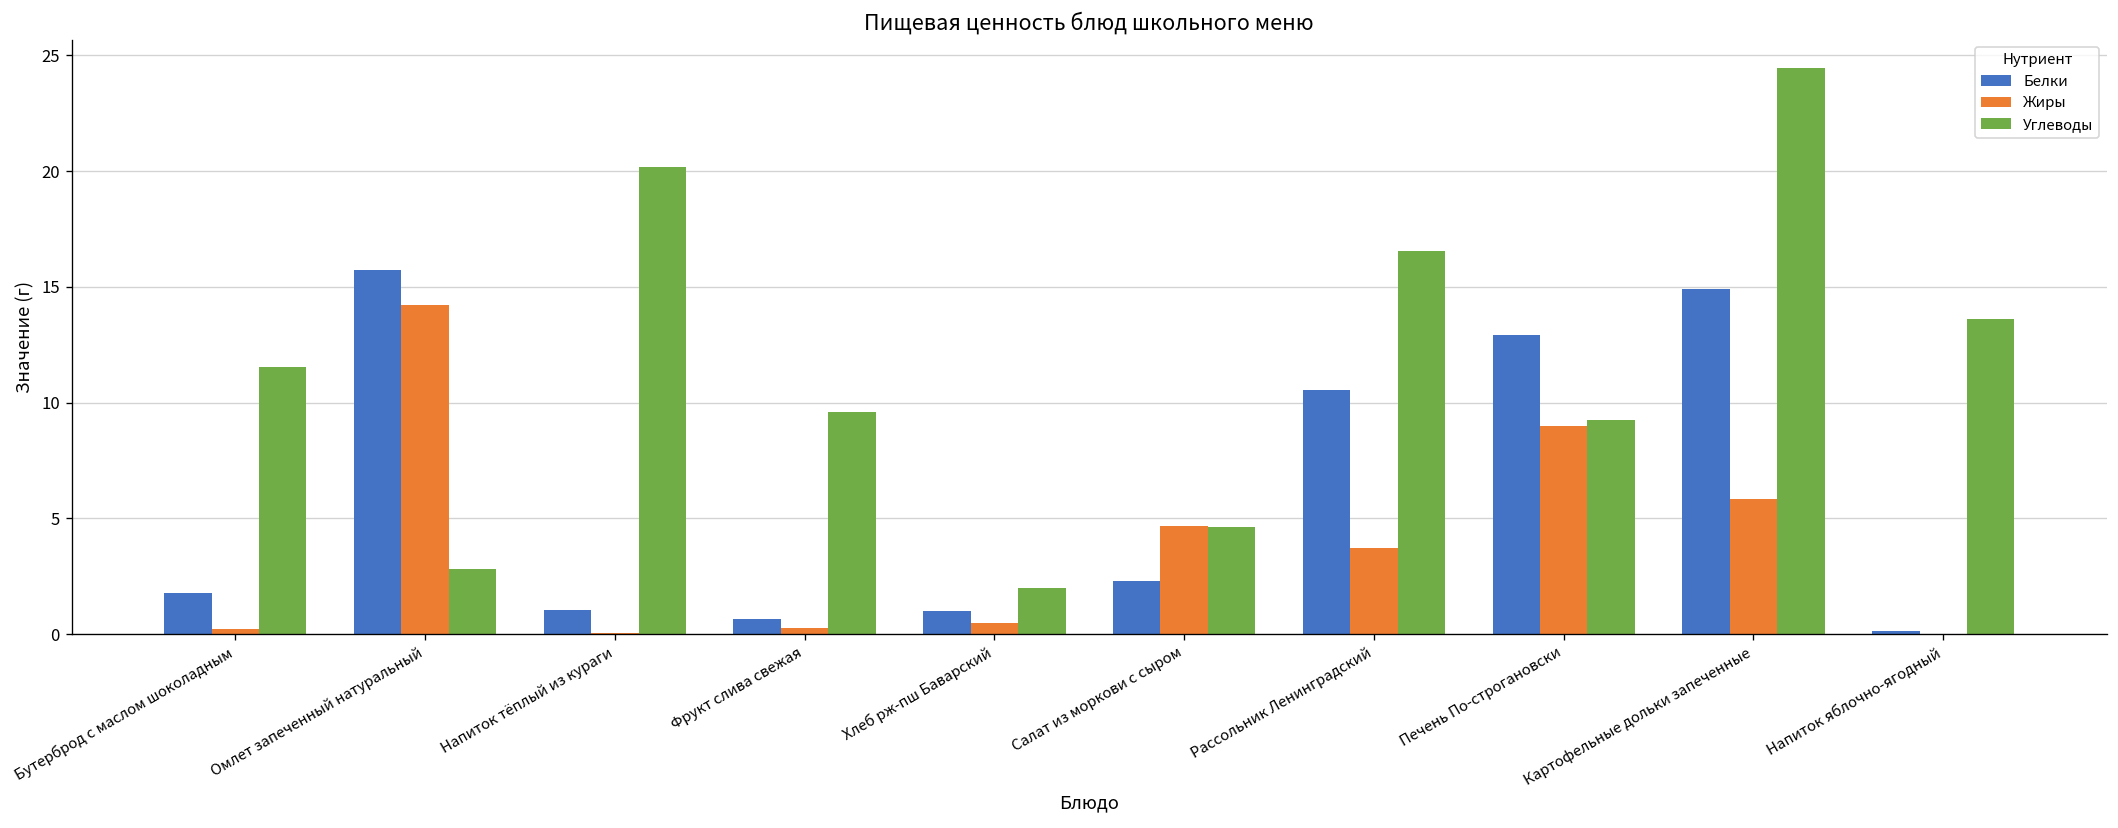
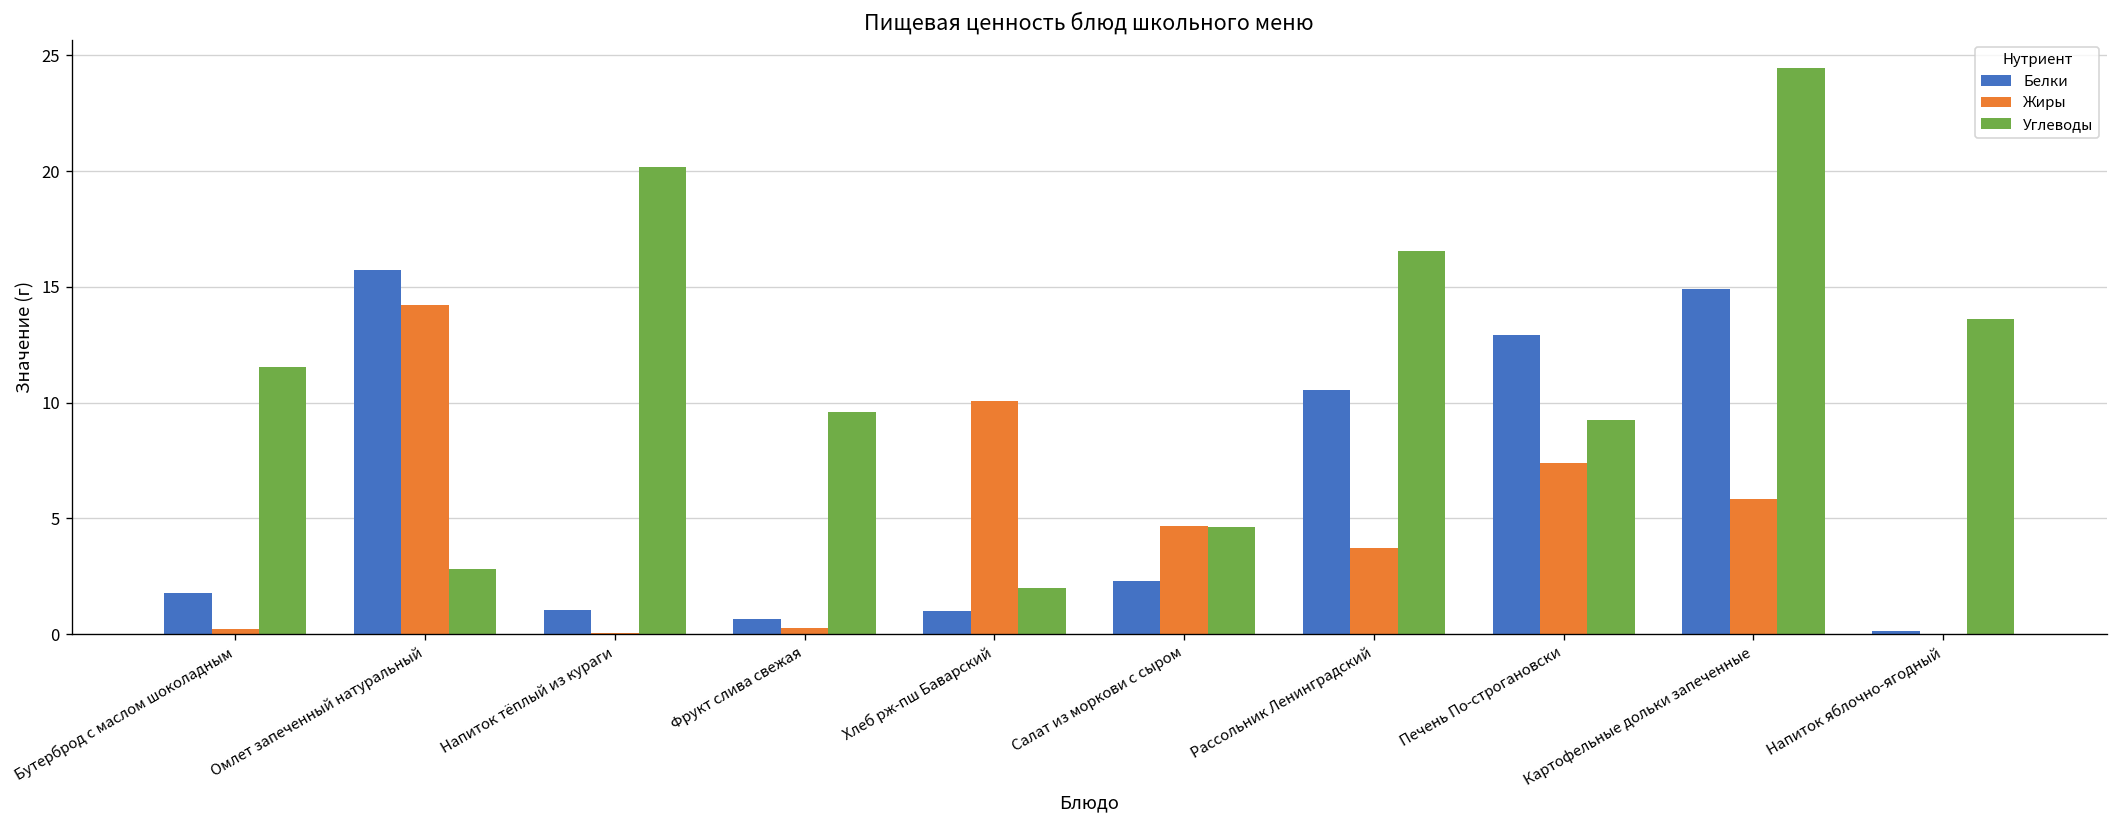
  {
    "Белки": {
      "Бутерброд с маслом шоколадным": 1.8,
      "Омлет запеченный натуральный": 15.7,
      "Напиток тёплый из кураги": 1.0,
      "Фрукт слива свежая": 0.6,
      "Хлеб рж-пш Баварский": 1.0,
      "Салат из моркови с сыром": 2.3,
      "Рассольник Ленинградский": 10.5,
      "Печень По-строгановски": 12.9,
      "Картофельные дольки запеченные": 14.9,
      "Напиток яблочно-ягодный": 0.1
    },
    "Жиры": {
      "Бутерброд с маслом шоколадным": 0.2,
      "Омлет запеченный натуральный": 14.2,
      "Фрукт слива свежая": 0.3,
-     "Хлеб рж-пш Баварский": 0.5,
+     "Хлеб рж-пш Баварский": 10.1,
      "Салат из моркови с сыром": 4.7,
      "Рассольник Ленинградский": 3.7,
-     "Печень По-строгановски": 9.0,
+     "Печень По-строгановски": 7.4,
      "Картофельные дольки запеченные": 5.8,
      "Напиток яблочно-ягодный": 0.0
    },
    "Углеводы": {
      "Бутерброд с маслом шоколадным": 11.5,
      "Омлет запеченный натуральный": 2.8,
      "Напиток тёплый из кураги": 20.2,
      "Фрукт слива свежая": 9.6,
      "Хлеб рж-пш Баварский": 2.0,
      "Салат из моркови с сыром": 4.6,
      "Рассольник Ленинградский": 16.6,
      "Печень По-строгановски": 9.3,
      "Картофельные дольки запеченные": 24.5,
      "Напиток яблочно-ягодный": 13.6
    }
  }
